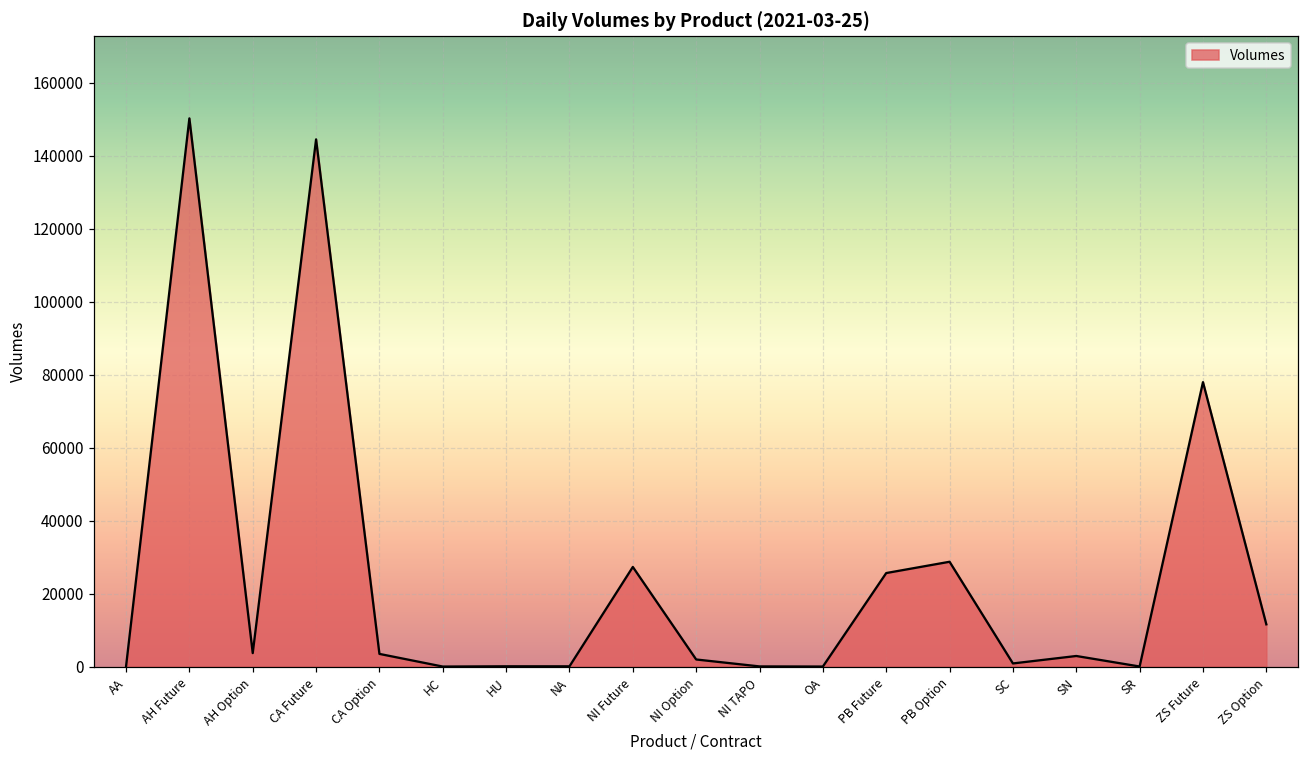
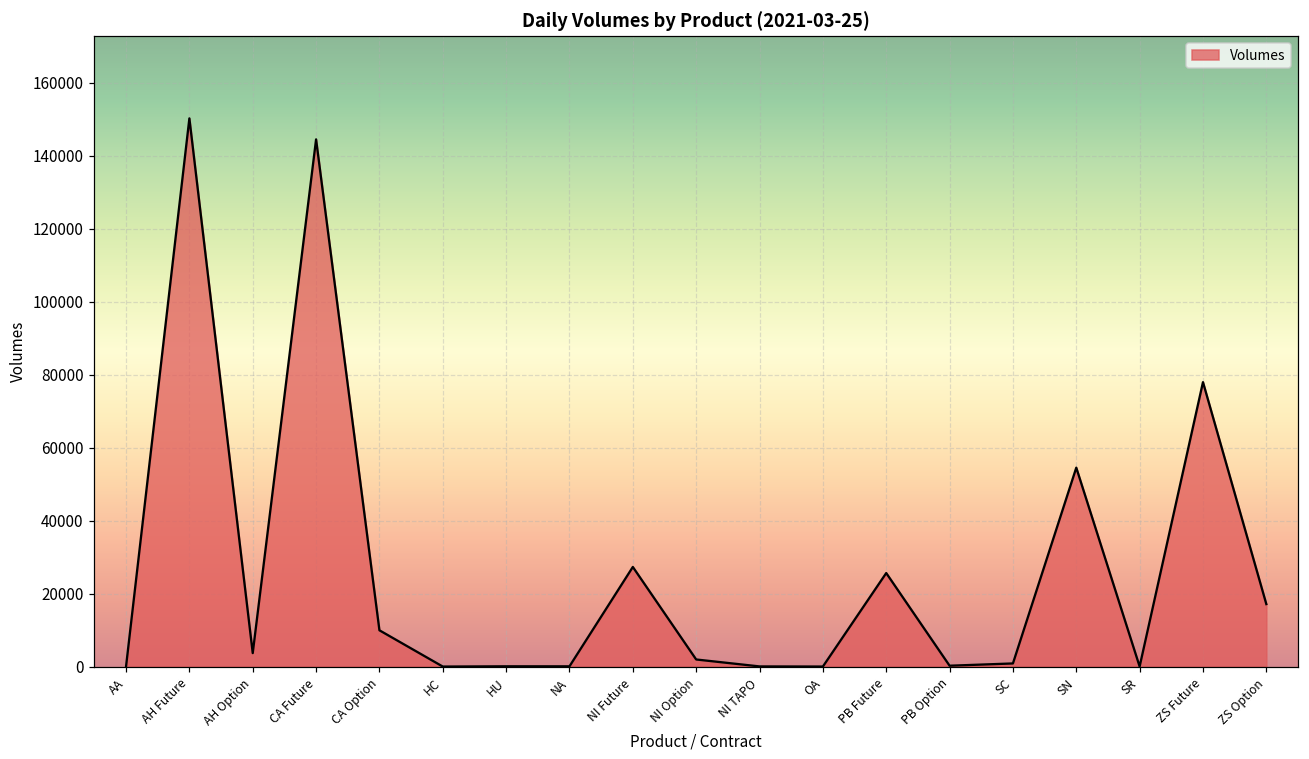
  {
    "AA": 0,
    "AH Future": 150000,
    "AH Option": 4000,
    "CA Future": 144000,
-   "CA Option": 3000,
+   "CA Option": 10000,
    "HC": 0,
    "HU": 0,
    "NA": 0,
    "NI Future": 27000,
    "NI Option": 2000,
    "NI TAPO": 0,
    "OA": 0,
    "PB Future": 26000,
-   "PB Option": 29000,
+   "PB Option": 0,
    "SC": 1000,
-   "SN": 3000,
+   "SN": 55000,
    "SR": 0,
    "ZS Future": 78000,
-   "ZS Option": 12000
+   "ZS Option": 17000
  }
